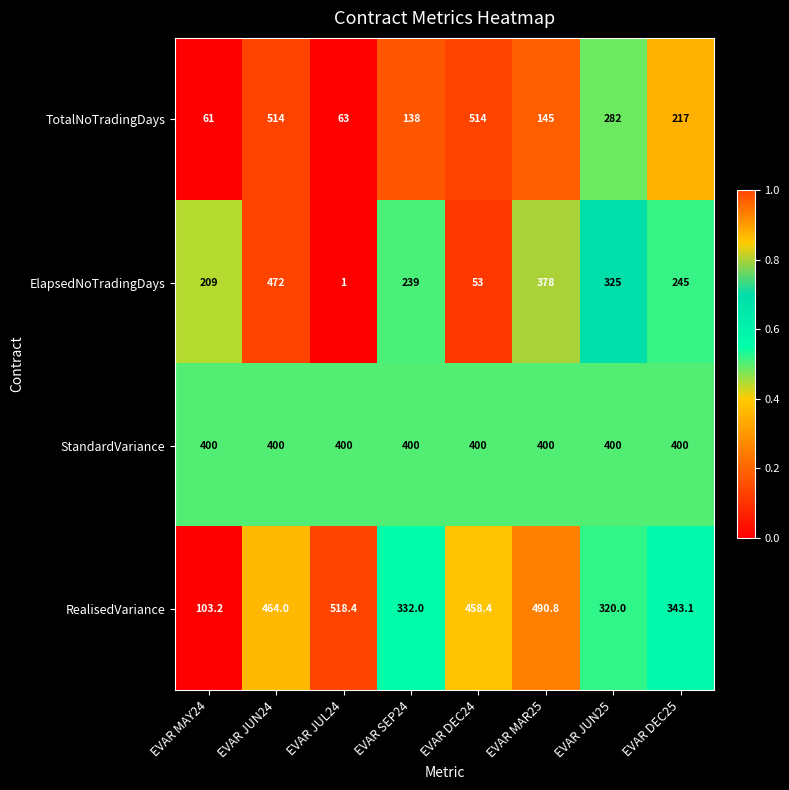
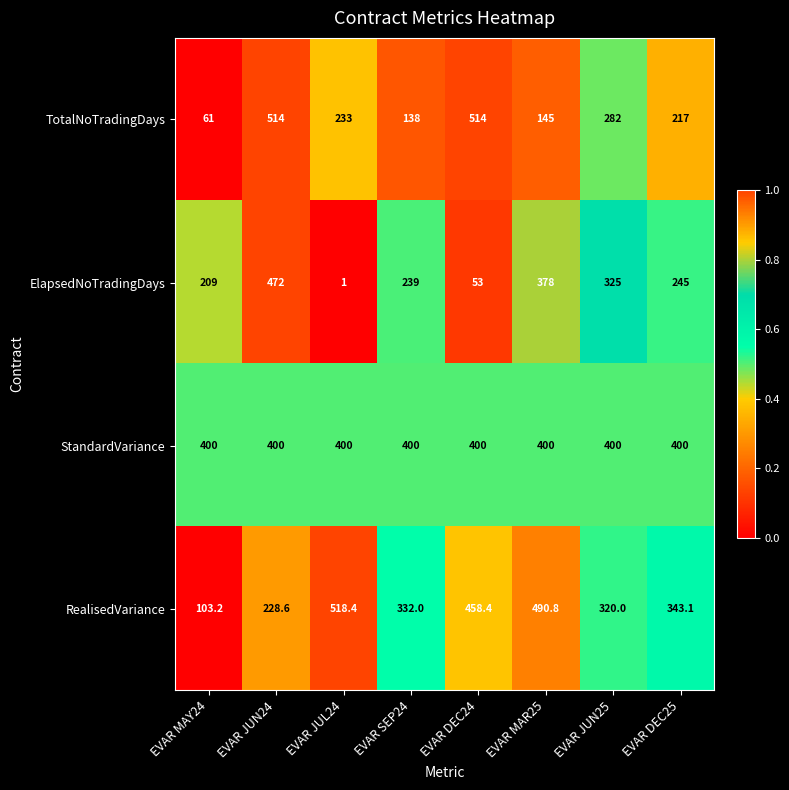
  {
    "TotalNoTradingDays": {
      "EVAR MAY24": 61,
      "EVAR JUN24": 514,
-     "EVAR JUL24": 63,
+     "EVAR JUL24": 233,
      "EVAR SEP24": 138,
      "EVAR DEC24": 514,
      "EVAR MAR25": 145,
      "EVAR JUN25": 282,
      "EVAR DEC25": 217
    },
    "ElapsedNoTradingDays": {
      "EVAR MAY24": 209,
      "EVAR JUN24": 472,
      "EVAR JUL24": 1,
      "EVAR SEP24": 239,
      "EVAR DEC24": 53,
      "EVAR MAR25": 378,
      "EVAR JUN25": 325,
      "EVAR DEC25": 245
    },
    "StandardVariance": {
      "EVAR MAY24": 400,
      "EVAR JUN24": 400,
      "EVAR JUL24": 400,
      "EVAR SEP24": 400,
      "EVAR DEC24": 400,
      "EVAR MAR25": 400,
      "EVAR JUN25": 400,
      "EVAR DEC25": 400
    },
    "RealisedVariance": {
      "EVAR MAY24": 103.2,
-     "EVAR JUN24": 464.0,
+     "EVAR JUN24": 228.6,
      "EVAR JUL24": 518.4,
      "EVAR SEP24": 332.0,
      "EVAR DEC24": 458.4,
      "EVAR MAR25": 490.8,
      "EVAR JUN25": 320.0,
      "EVAR DEC25": 343.1
    }
  }
